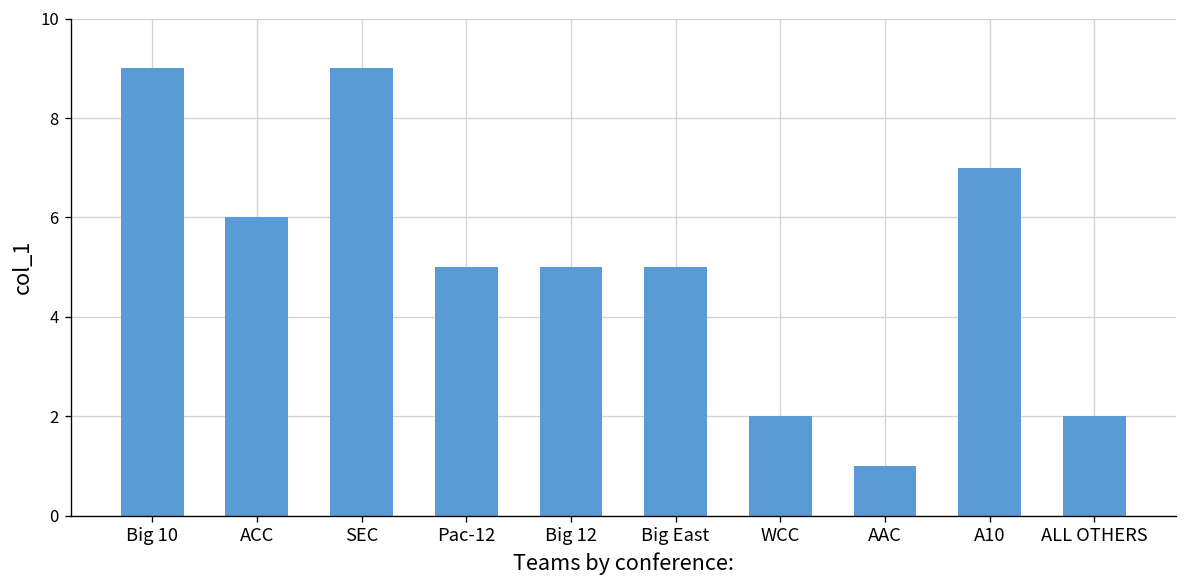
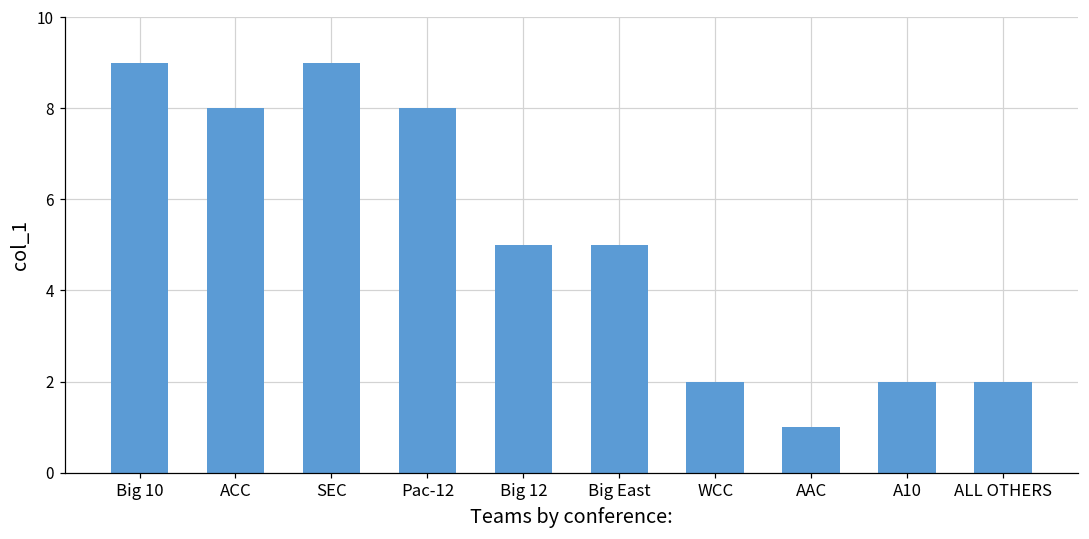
  {
    "Big 10": 9,
-   "ACC": 6,
+   "ACC": 8,
    "SEC": 9,
-   "Pac-12": 5,
+   "Pac-12": 8,
    "Big 12": 5,
    "Big East": 5,
    "WCC": 2,
    "AAC": 1,
-   "A10": 7,
+   "A10": 2,
    "ALL OTHERS": 2
  }
